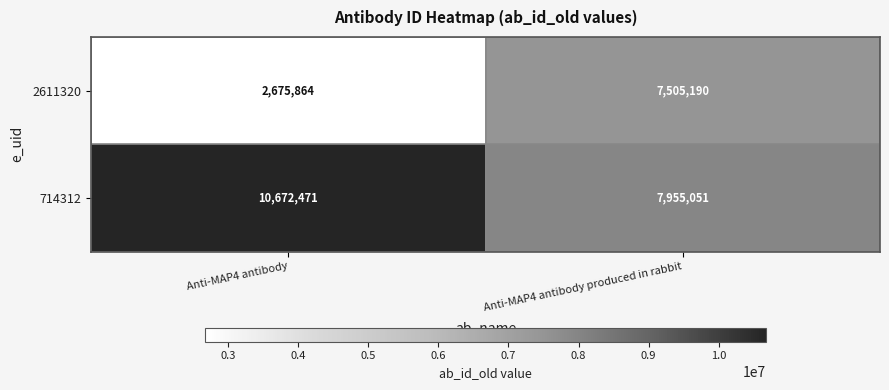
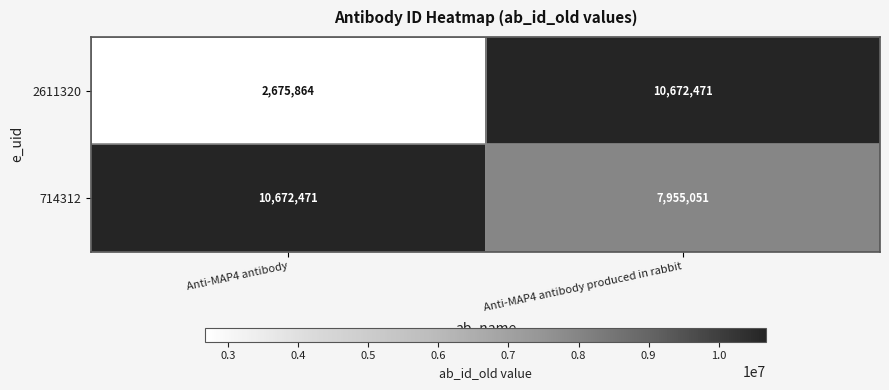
  {
    "2611320": {
      "Anti-MAP4 antibody": "2,675,864",
-     "Anti-MAP4 antibody produced in rabbit": "7,505,190"
+     "Anti-MAP4 antibody produced in rabbit": "10,672,471"
    },
    "714312": {
      "Anti-MAP4 antibody": "10,672,471",
      "Anti-MAP4 antibody produced in rabbit": "7,955,051"
    }
  }
